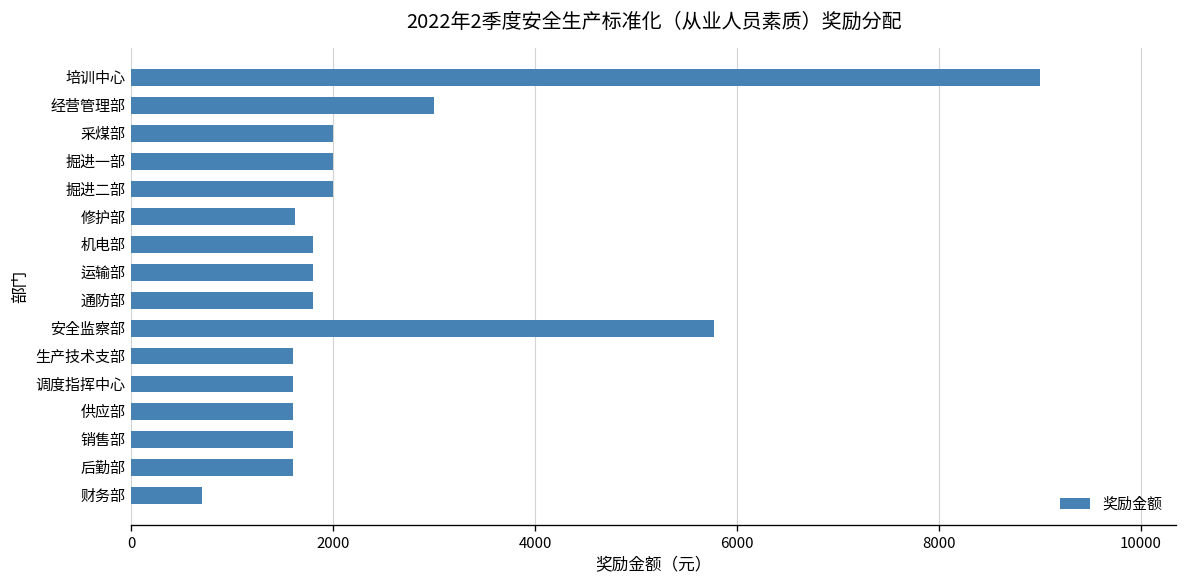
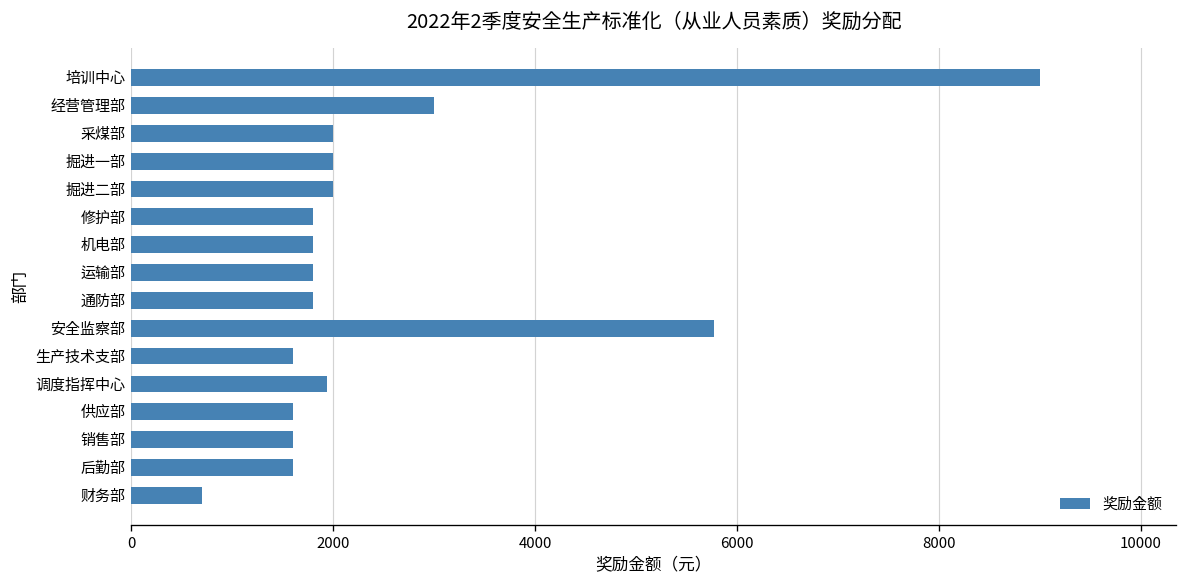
  {
    "培训中心": 9000,
    "经营管理部": 3000,
    "采煤部": 2000,
    "掘进一部": 2000,
    "掘进二部": 2000,
-   "修护部": 1600,
+   "修护部": 1800,
    "机电部": 1800,
    "运输部": 1800,
    "通防部": 1800,
    "安全监察部": 5800,
    "生产技术支部": 1600,
-   "调度指挥中心": 1600,
+   "调度指挥中心": 1900,
    "供应部": 1600,
    "销售部": 1600,
    "后勤部": 1600,
    "财务部": 700
  }
